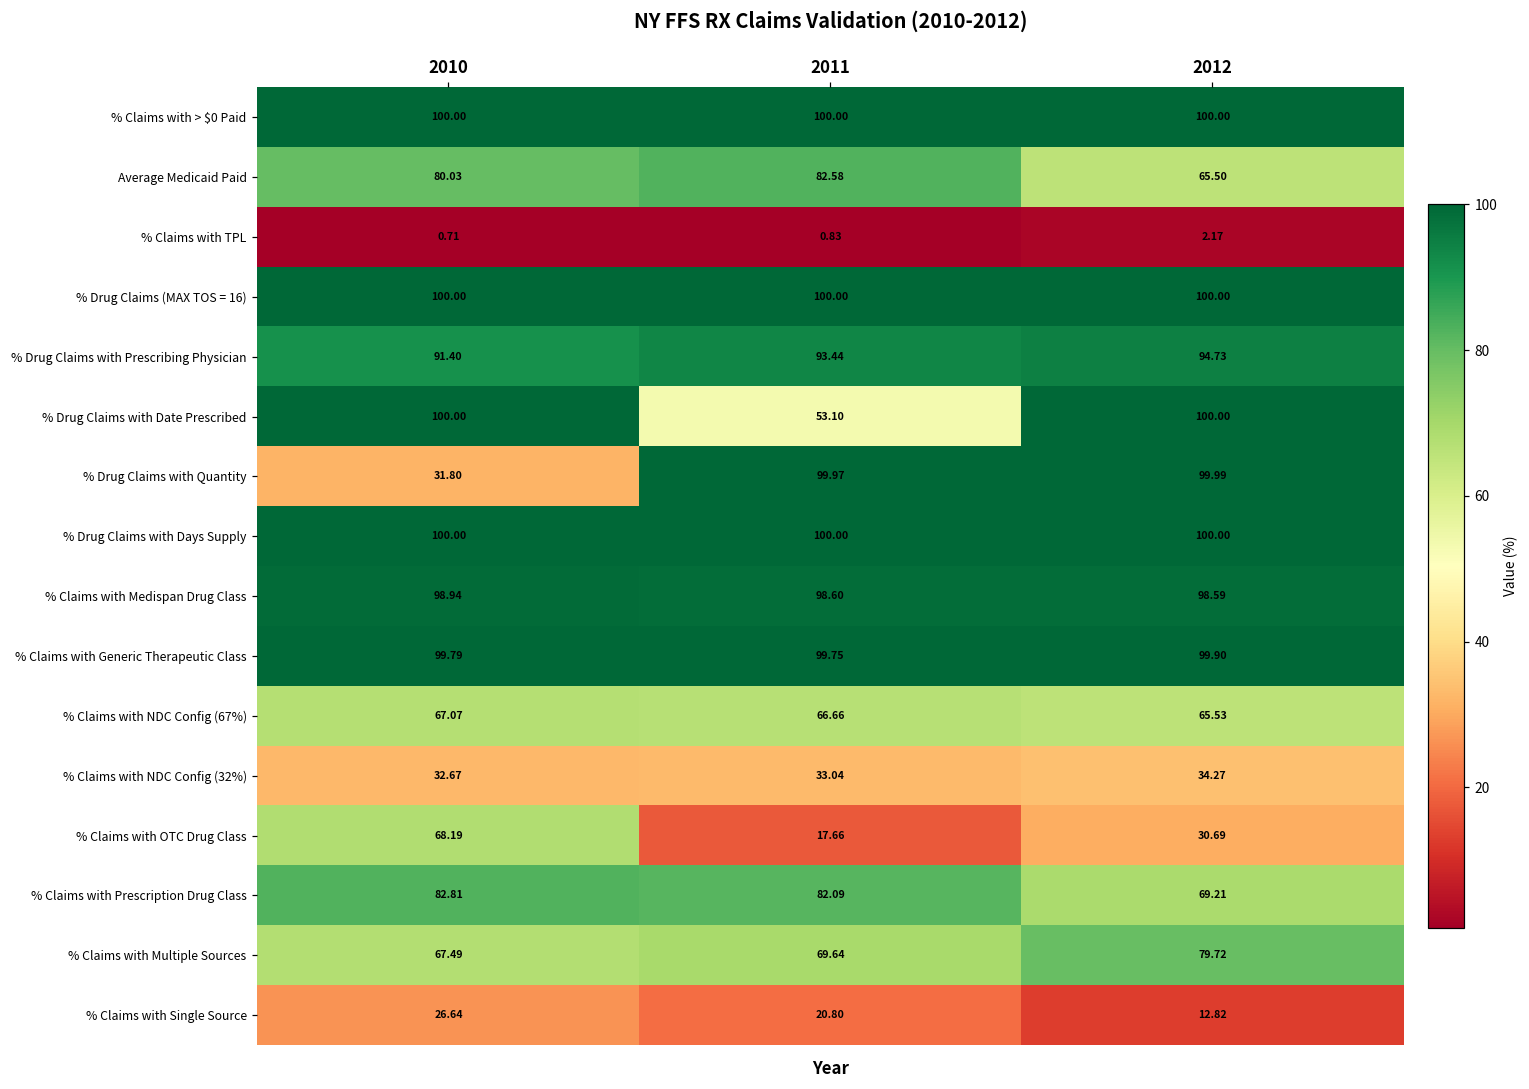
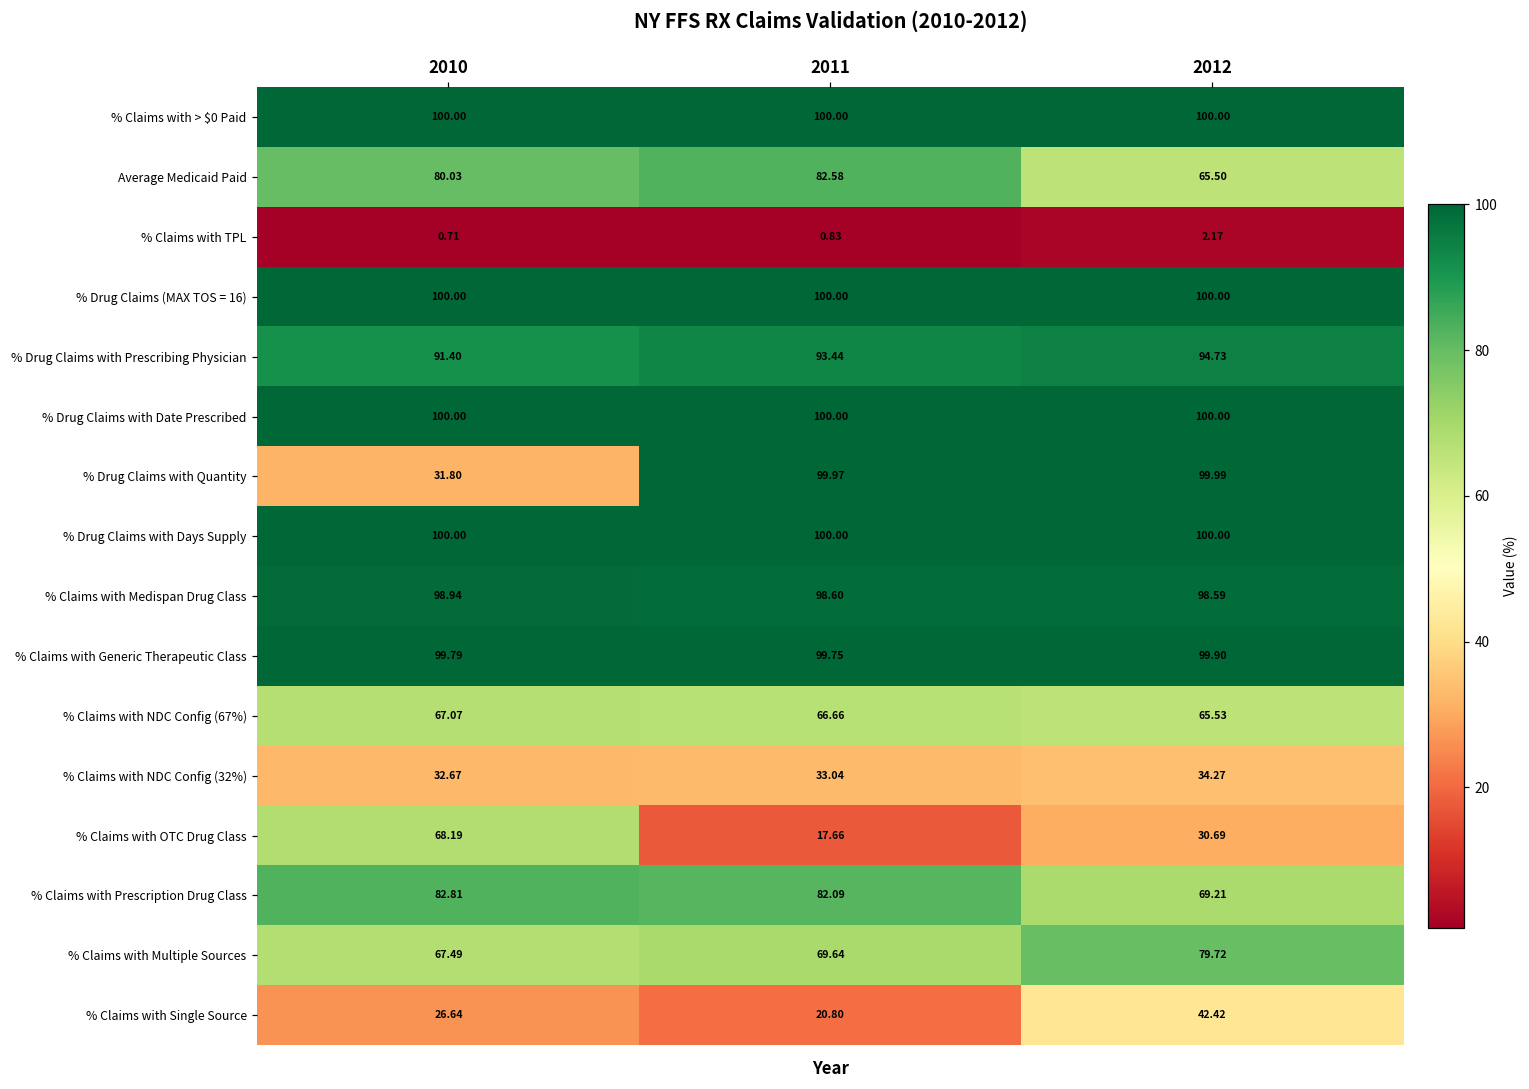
  {
    "% Claims with > $0 Paid": {
      "2010": 100.00,
      "2011": 100.00,
      "2012": 100.00
    },
    "Average Medicaid Paid": {
      "2010": 80.03,
      "2011": 82.58,
      "2012": 65.50
    },
    "% Claims with TPL": {
      "2010": 0.71,
      "2011": 0.83,
      "2012": 2.17
    },
    "% Drug Claims (MAX TOS = 16)": {
      "2010": 100.00,
      "2011": 100.00,
      "2012": 100.00
    },
    "% Drug Claims with Prescribing Physician": {
      "2010": 91.40,
      "2011": 93.44,
      "2012": 94.73
    },
    "% Drug Claims with Date Prescribed": {
      "2010": 100.00,
-     "2011": 53.10,
+     "2011": 100.00,
      "2012": 100.00
    },
    "% Drug Claims with Quantity": {
      "2010": 31.80,
      "2011": 99.97,
      "2012": 99.99
    },
    "% Drug Claims with Days Supply": {
      "2010": 100.00,
      "2011": 100.00,
      "2012": 100.00
    },
    "% Claims with Medispan Drug Class": {
      "2010": 98.94,
      "2011": 98.60,
      "2012": 98.59
    },
    "% Claims with Generic Therapeutic Class": {
      "2010": 99.79,
      "2011": 99.75,
      "2012": 99.90
    },
    "% Claims with NDC Config (67%)": {
      "2010": 67.07,
      "2011": 66.66,
      "2012": 65.53
    },
    "% Claims with NDC Config (32%)": {
      "2010": 32.67,
      "2011": 33.04,
      "2012": 34.27
    },
    "% Claims with OTC Drug Class": {
      "2010": 68.19,
      "2011": 17.66,
      "2012": 30.69
    },
    "% Claims with Prescription Drug Class": {
      "2010": 82.81,
      "2011": 82.09,
      "2012": 69.21
    },
    "% Claims with Multiple Sources": {
      "2010": 67.49,
      "2011": 69.64,
      "2012": 79.72
    },
    "% Claims with Single Source": {
      "2010": 26.64,
      "2011": 20.80,
-     "2012": 12.82
+     "2012": 42.42
    }
  }
